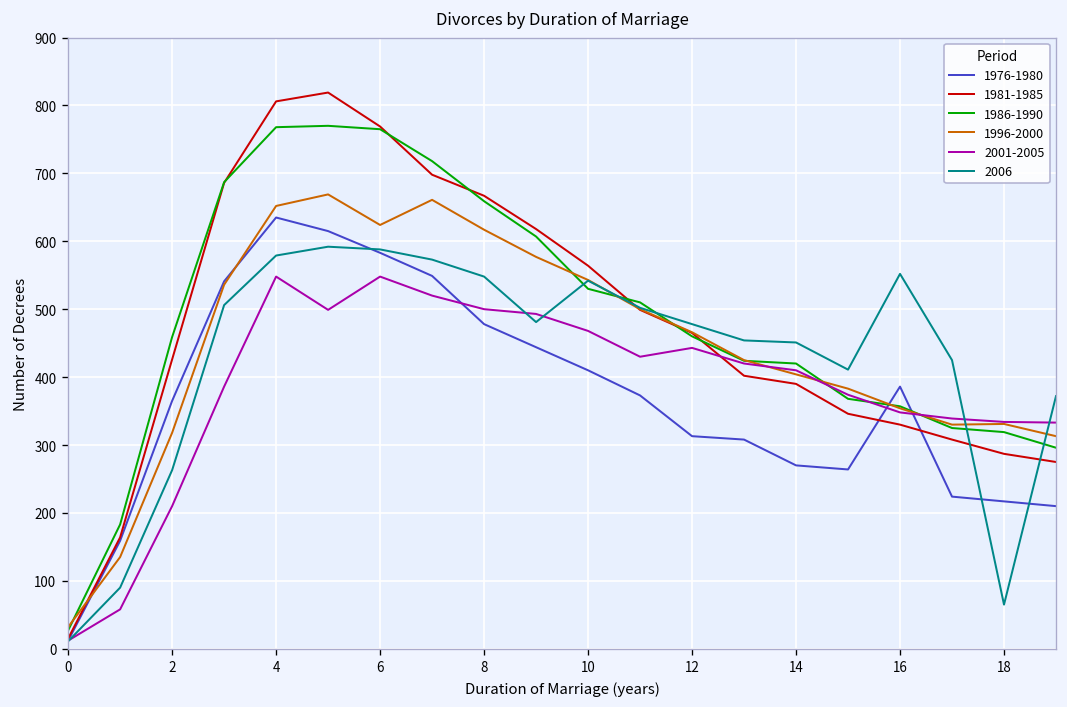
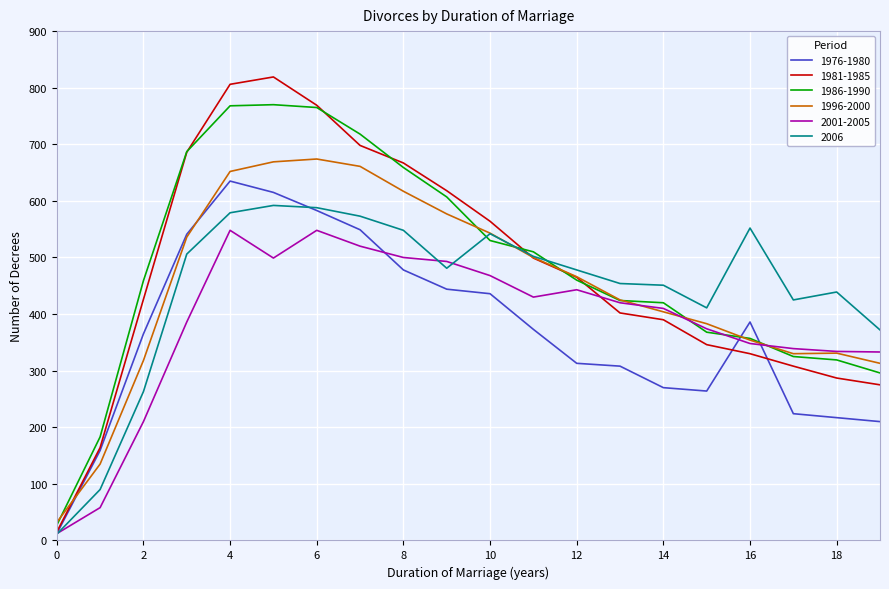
  {
    "1976-1980": {
      "2": 370,
      "4": 640,
      "6": 580,
      "8": 480,
-     "10": 410,
+     "10": 440,
      "12": 310,
      "14": 270,
      "16": 390,
      "18": 220
    },
    "1981-1985": {
      "2": 430,
      "4": 810,
      "8": 670,
      "10": 560,
      "14": 390,
      "16": 330,
      "18": 290
    },
    "1986-1990": {
      "0": 30,
      "2": 460,
      "4": 770,
      "8": 660,
      "10": 530,
      "12": 460,
      "14": 420,
      "18": 320
    },
    "1996-2000": {
      "0": 30,
      "2": 320,
      "4": 650,
-     "6": 620,
+     "6": 670,
      "8": 620,
      "14": 400
    },
    "2001-2005": {
      "2": 210,
      "4": 550,
      "6": 550,
      "8": 500,
      "10": 470,
      "12": 440,
      "14": 410,
      "16": 350
    },
    "2006": {
      "2": 260,
      "4": 580,
      "6": 590,
      "8": 550,
      "12": 480,
      "14": 450,
      "16": 550,
-     "18": 70
+     "18": 440
    }
  }
